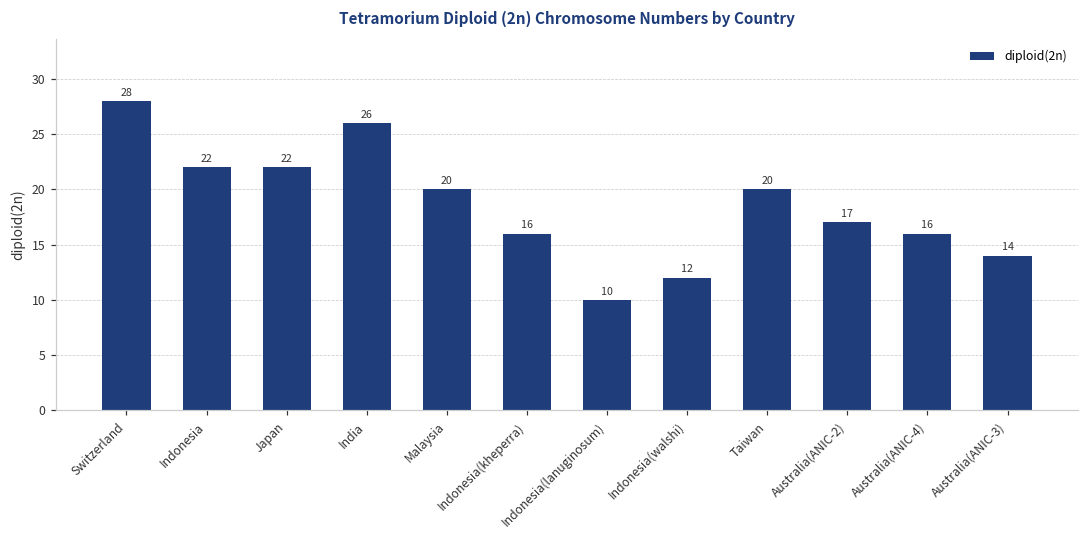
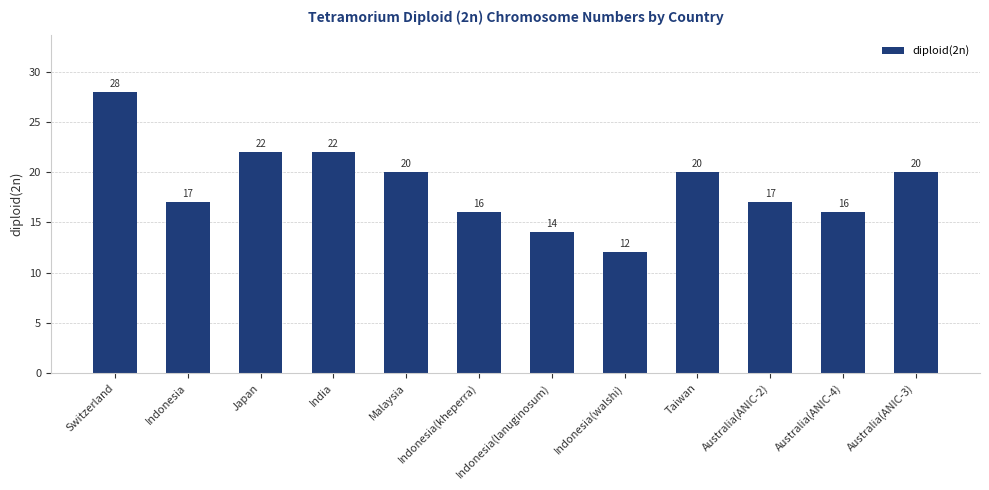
  {
    "Switzerland": 28,
-   "Indonesia": 22,
+   "Indonesia": 17,
    "Japan": 22,
-   "India": 26,
+   "India": 22,
    "Malaysia": 20,
    "Indonesia(kheperra)": 16,
-   "Indonesia(lanuginosum)": 10,
+   "Indonesia(lanuginosum)": 14,
    "Indonesia(walshi)": 12,
    "Taiwan": 20,
    "Australia(ANIC-2)": 17,
    "Australia(ANIC-4)": 16,
-   "Australia(ANIC-3)": 14
+   "Australia(ANIC-3)": 20
  }
